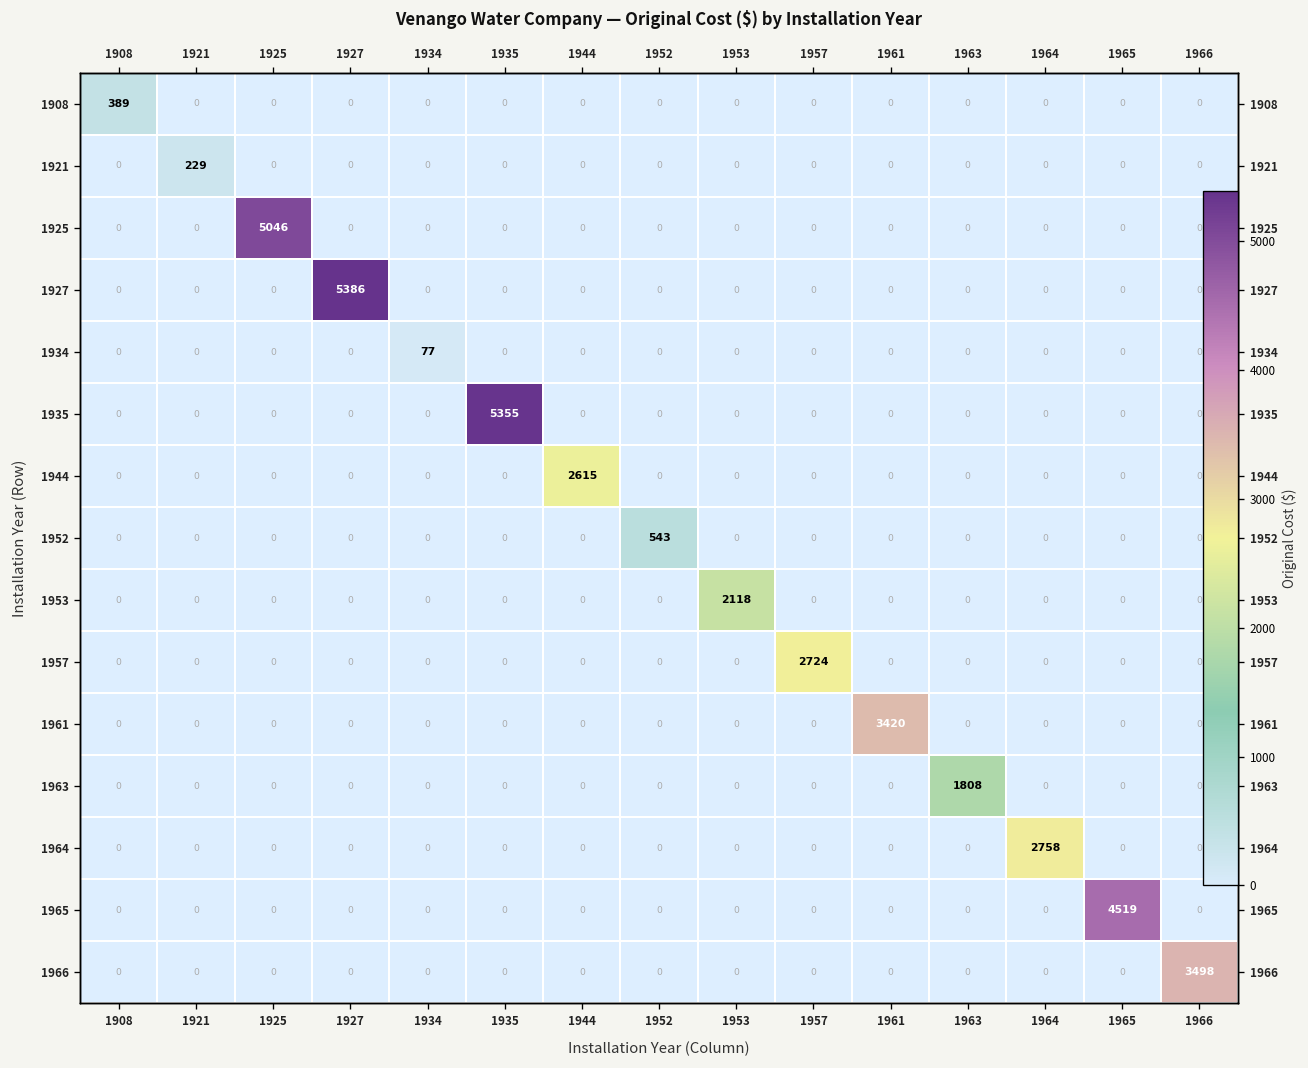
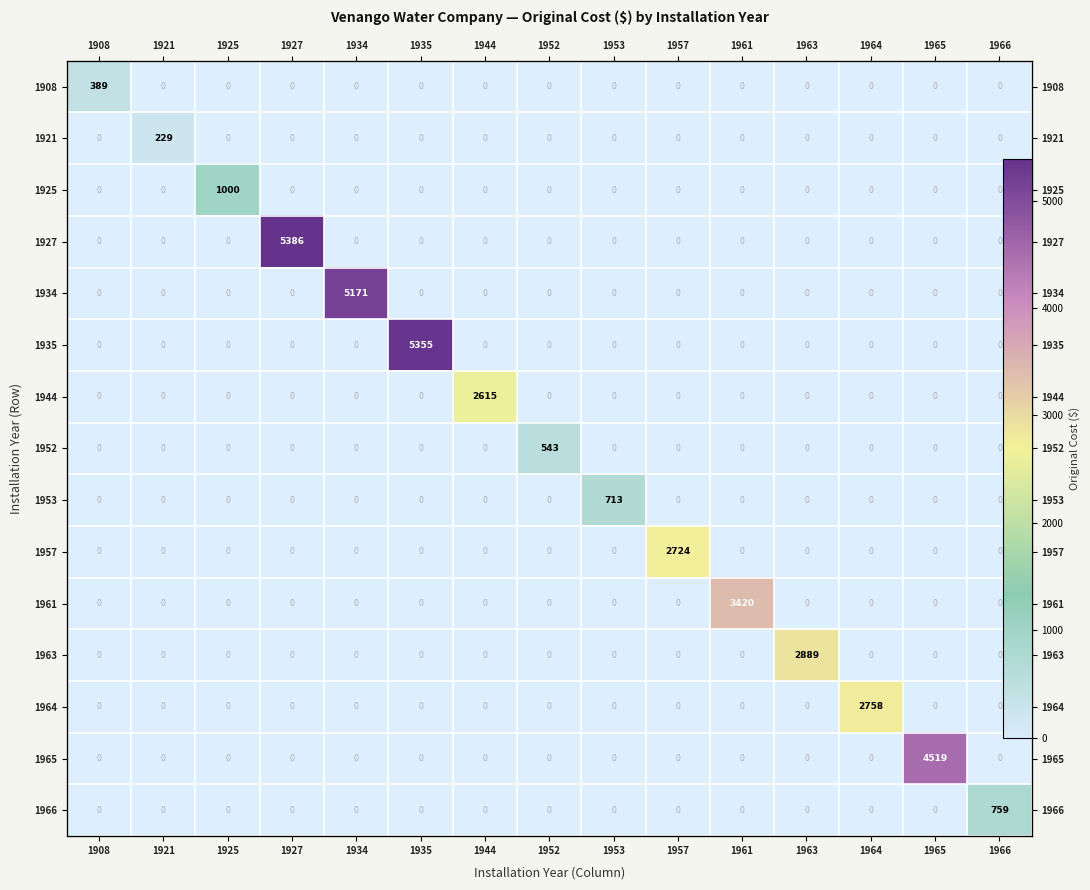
  {
    "1925": {
      "1908": 0,
      "1921": 0,
-     "1925": 5046,
+     "1925": 1000,
      "1927": 0,
      "1934": 0,
      "1935": 0,
      "1944": 0,
      "1952": 0,
      "1953": 0,
      "1957": 0,
      "1961": 0,
      "1963": 0,
      "1964": 0,
      "1965": 0,
      "1966": 0
    },
    "1934": {
      "1908": 0,
      "1921": 0,
      "1925": 0,
      "1927": 0,
-     "1934": 77,
+     "1934": 5171,
      "1935": 0,
      "1944": 0,
      "1952": 0,
      "1953": 0,
      "1957": 0,
      "1961": 0,
      "1963": 0,
      "1964": 0,
      "1965": 0,
      "1966": 0
    },
    "1953": {
      "1908": 0,
      "1921": 0,
      "1925": 0,
      "1927": 0,
      "1934": 0,
      "1935": 0,
      "1944": 0,
      "1952": 0,
-     "1953": 2118,
+     "1953": 713,
      "1957": 0,
      "1961": 0,
      "1963": 0,
      "1964": 0,
      "1965": 0,
      "1966": 0
    },
    "1963": {
      "1908": 0,
      "1921": 0,
      "1925": 0,
      "1927": 0,
      "1934": 0,
      "1935": 0,
      "1944": 0,
      "1952": 0,
      "1953": 0,
      "1957": 0,
      "1961": 0,
-     "1963": 1808,
+     "1963": 2889,
      "1964": 0,
      "1965": 0,
      "1966": 0
    },
    "1966": {
      "1908": 0,
      "1921": 0,
      "1925": 0,
      "1927": 0,
      "1934": 0,
      "1935": 0,
      "1944": 0,
      "1952": 0,
      "1953": 0,
      "1957": 0,
      "1961": 0,
      "1963": 0,
      "1964": 0,
      "1965": 0,
-     "1966": 3498
+     "1966": 759
    }
  }
